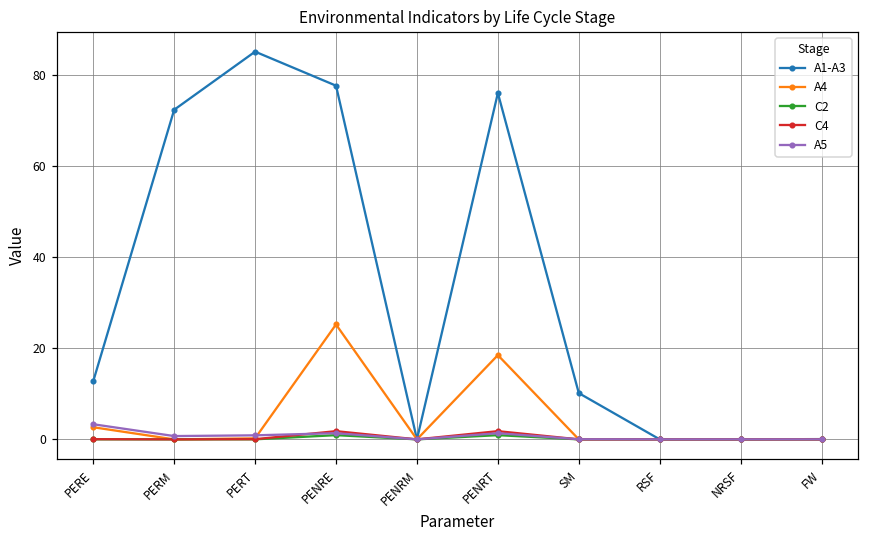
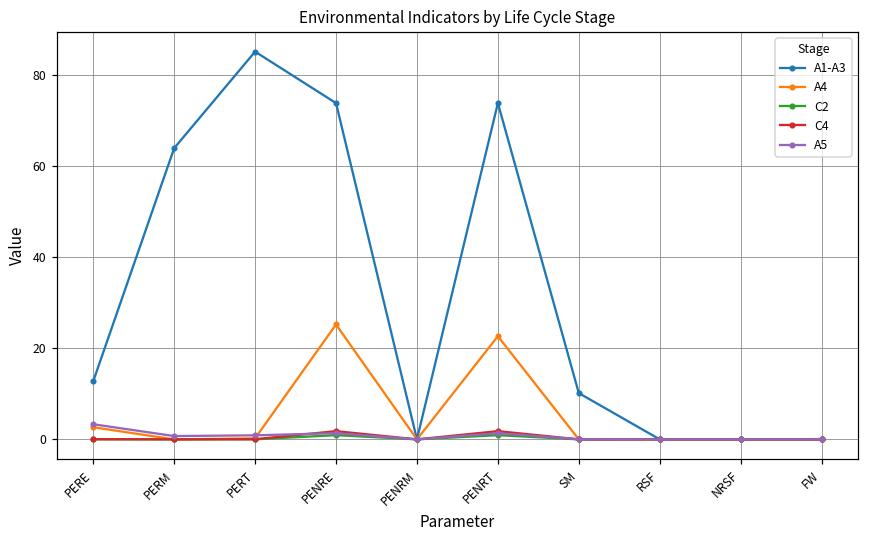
  {
    "A1-A3": {
      "PERE": 13,
-     "PERM": 72,
+     "PERM": 64,
      "PERT": 85,
-     "PENRE": 78,
-     "PENRT": 76,
+     "PENRE": 74,
+     "PENRT": 74,
      "SM": 10
    },
    "A4": {
      "PERE": 3,
      "PENRE": 25,
-     "PENRT": 18
+     "PENRT": 23
    },
    "A5": {
      "PERE": 3,
      "PERM": 1,
      "PERT": 1
    }
  }
